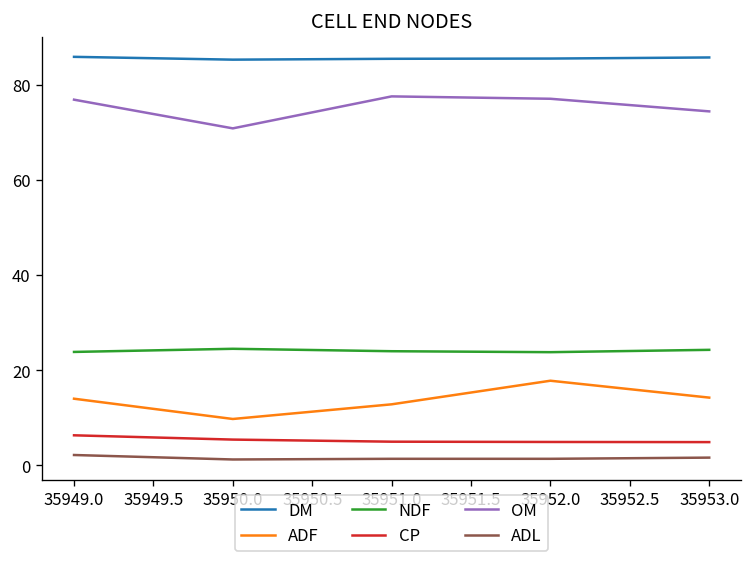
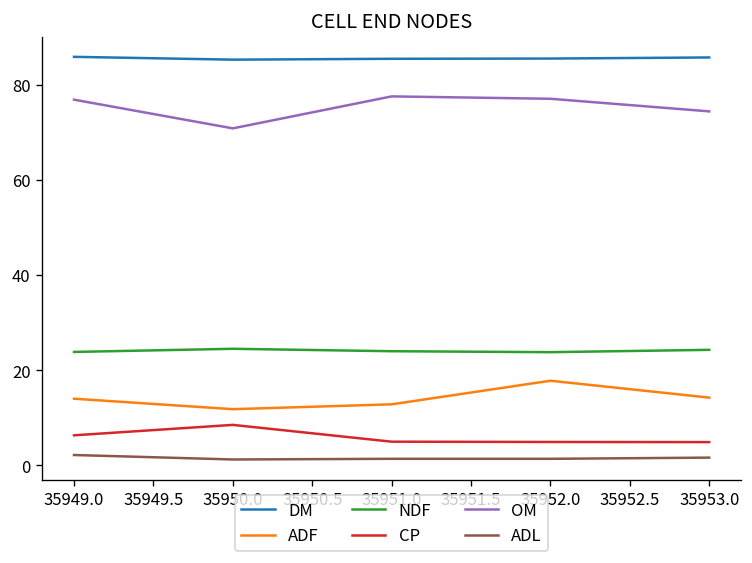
  {
    "DM": {
      "35949.0": 86,
      "35950.0": 85,
      "35951.0": 85,
      "35952.0": 86,
      "35953.0": 86
    },
    "ADF": {
      "35949.0": 14,
-     "35950.0": 10,
+     "35950.0": 12,
      "35951.0": 13,
      "35952.0": 18,
      "35953.0": 14
    },
    "NDF": {
      "35949.0": 24,
      "35950.0": 25,
      "35951.0": 24,
      "35952.0": 24,
      "35953.0": 24
    },
    "CP": {
      "35949.0": 6,
-     "35950.0": 5,
+     "35950.0": 9,
      "35951.0": 5,
      "35952.0": 5,
      "35953.0": 5
    },
    "OM": {
      "35949.0": 77,
      "35950.0": 71,
      "35951.0": 78,
      "35952.0": 77,
      "35953.0": 74
    },
    "ADL": {
      "35949.0": 2,
      "35950.0": 1,
      "35951.0": 1,
      "35952.0": 1,
      "35953.0": 2
    }
  }
